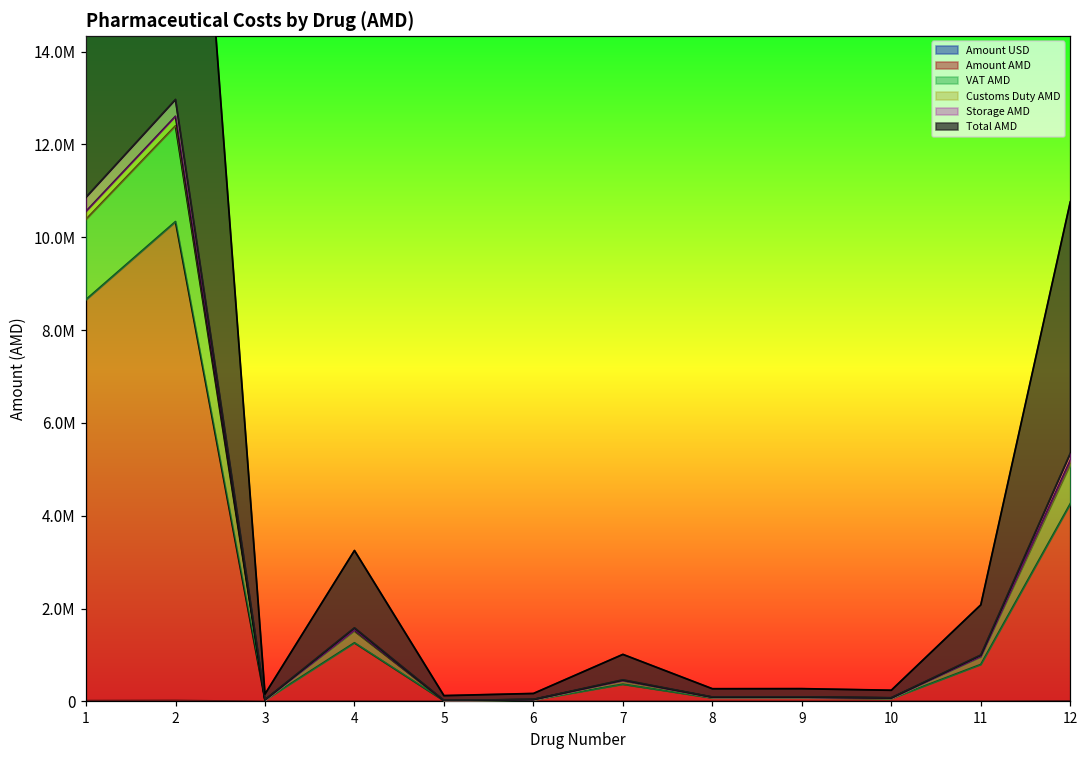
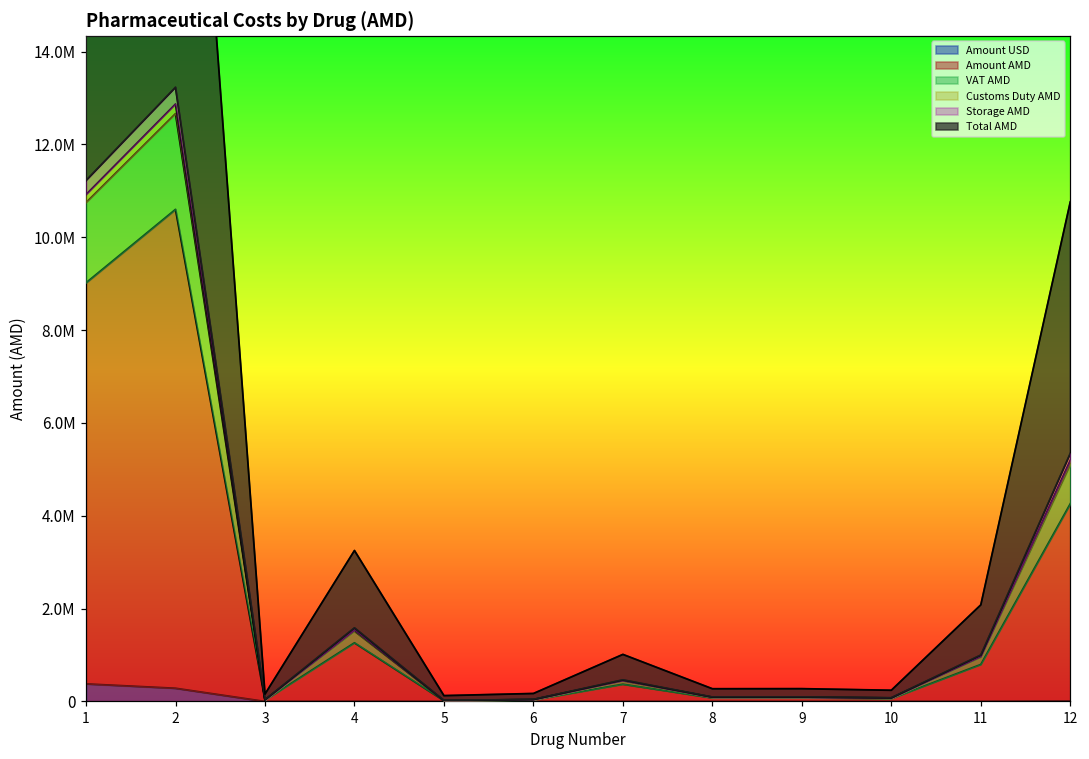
  {
    "Amount USD": {
-     "1": 0,
-     "2": 0,
+     "1": 400000,
+     "2": 300000,
      "4": 0,
      "7": 0,
      "8": 0,
      "9": 0,
      "10": 0,
      "11": 0,
      "12": 0
    },
    "Amount AMD": {
      "1": 8600000,
      "2": 10300000,
      "4": 1300000,
      "7": 400000,
      "11": 800000,
      "12": 4300000
    },
    "VAT AMD": {
      "1": 1700000,
      "2": 2100000,
      "12": 900000
    },
    "Customs Duty AMD": {
      "1": 200000,
      "2": 200000,
      "12": 100000
    },
    "Storage AMD": {
      "1": 300000,
      "2": 400000,
      "12": 100000
    },
    "Total AMD": {
      "3": 100000,
      "4": 1700000,
      "5": 100000,
      "6": 100000,
      "7": 500000,
      "8": 200000,
      "9": 200000,
      "10": 200000,
      "11": 1100000,
      "12": 5400000
    }
  }
